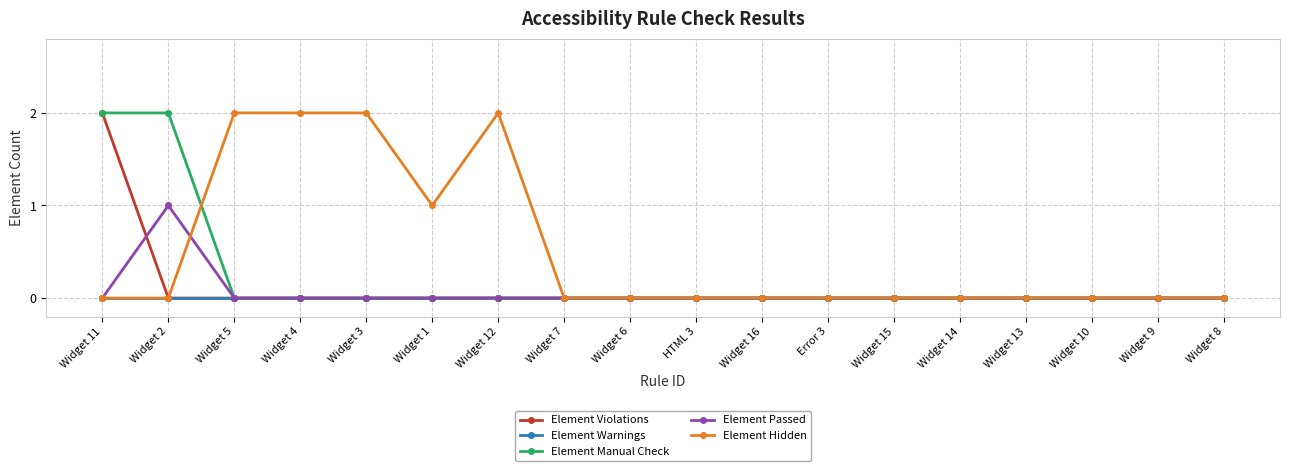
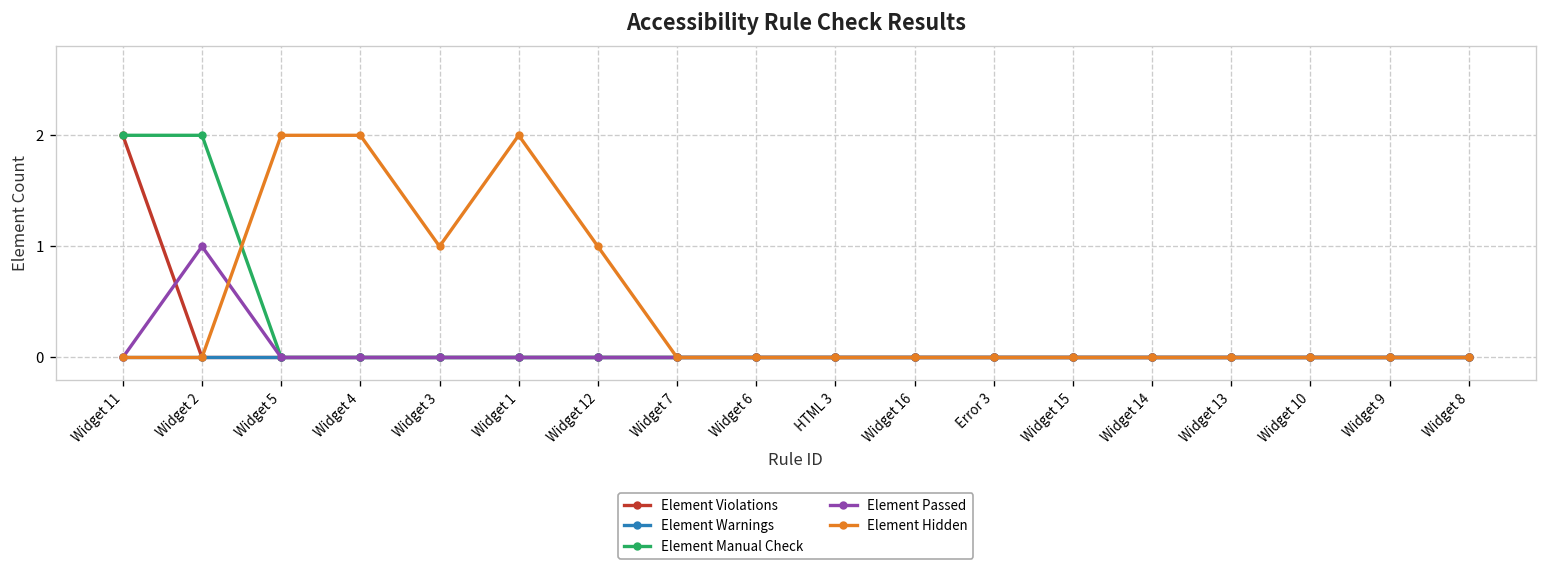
  {
    "Element Manual Check": {
      "Widget 2": 2
    },
    "Element Passed": {
      "Widget 2": 1
    },
    "Element Hidden": {
      "Widget 5": 2,
      "Widget 4": 2,
-     "Widget 3": 2,
-     "Widget 1": 1,
-     "Widget 12": 2
+     "Widget 3": 1,
+     "Widget 1": 2,
+     "Widget 12": 1
    }
  }
